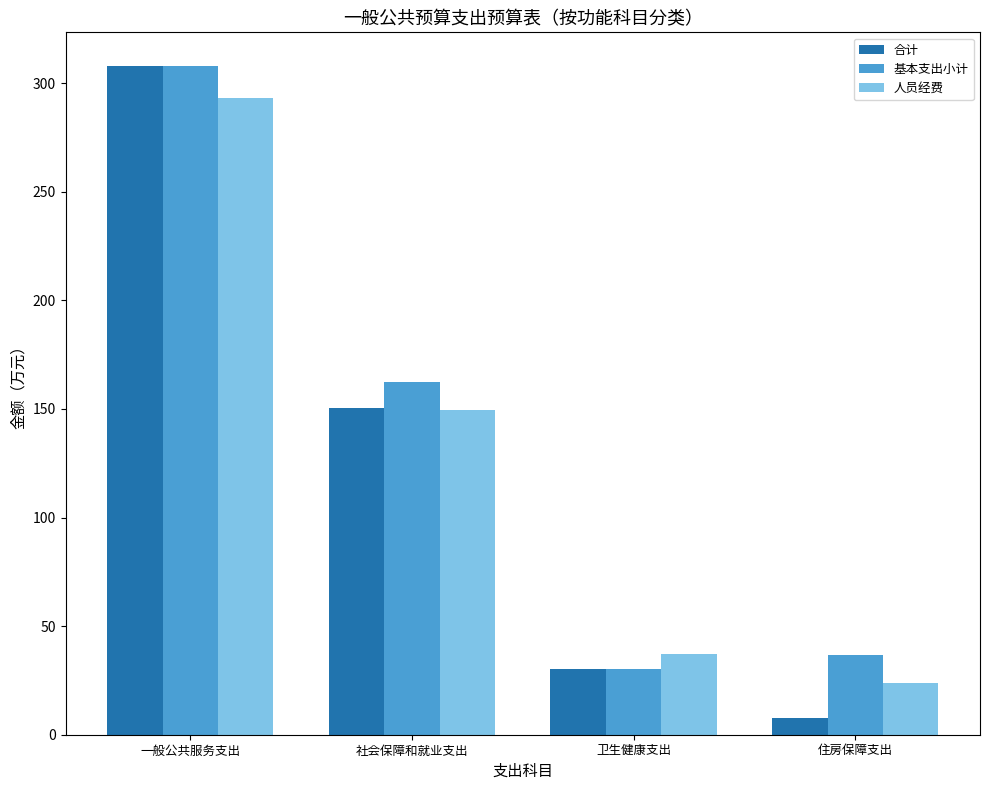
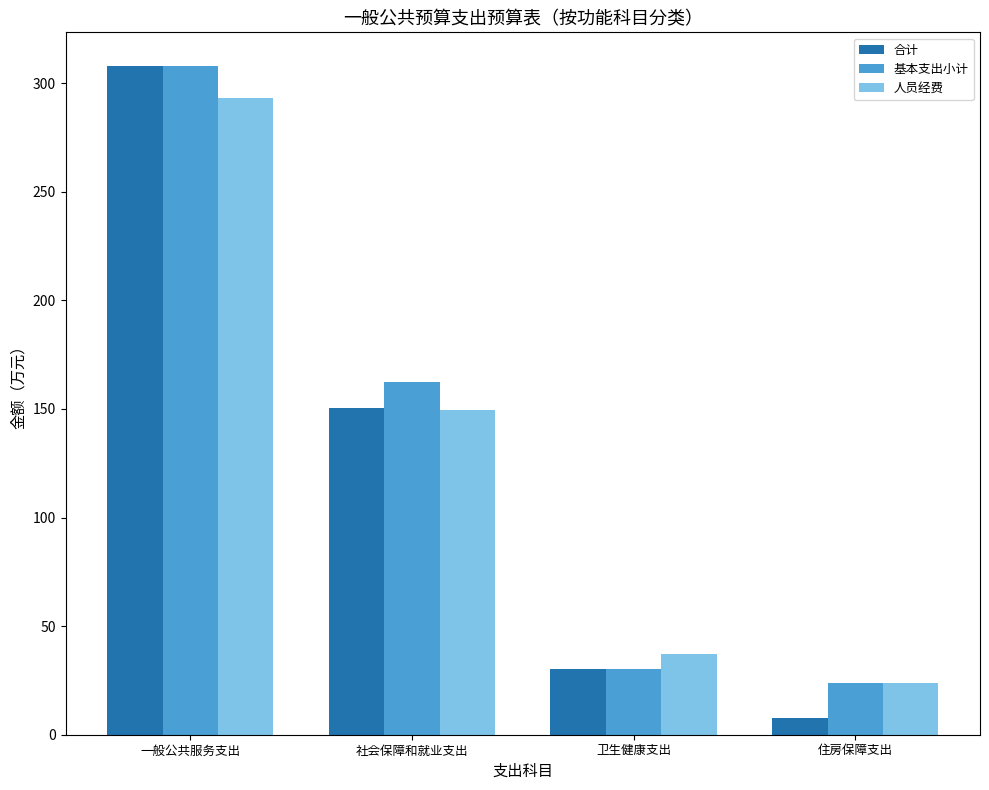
  {
    "合计": {
      "一般公共服务支出": 308,
      "社会保障和就业支出": 150,
      "卫生健康支出": 30,
      "住房保障支出": 8
    },
    "基本支出小计": {
      "一般公共服务支出": 308,
      "社会保障和就业支出": 162,
      "卫生健康支出": 30,
-     "住房保障支出": 37
+     "住房保障支出": 24
    },
    "人员经费": {
      "一般公共服务支出": 293,
      "社会保障和就业支出": 149,
      "卫生健康支出": 37,
      "住房保障支出": 24
    }
  }
